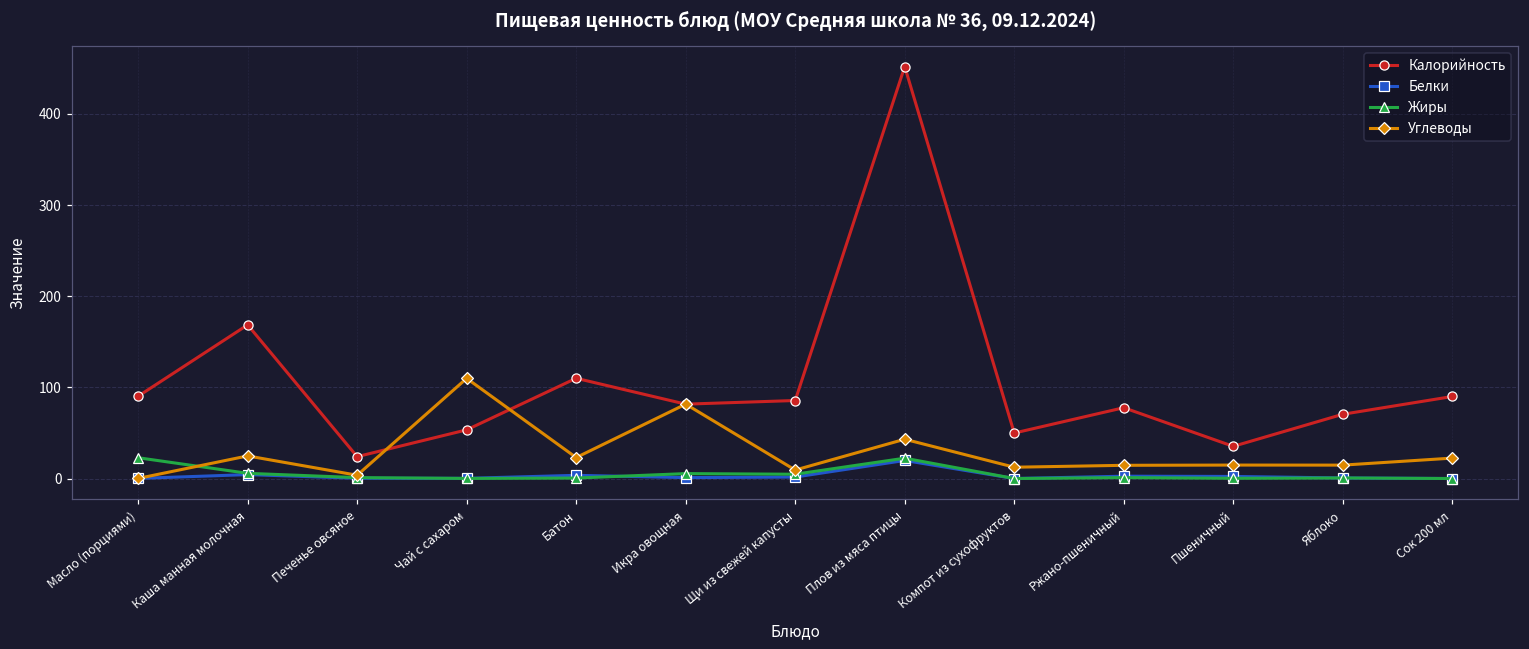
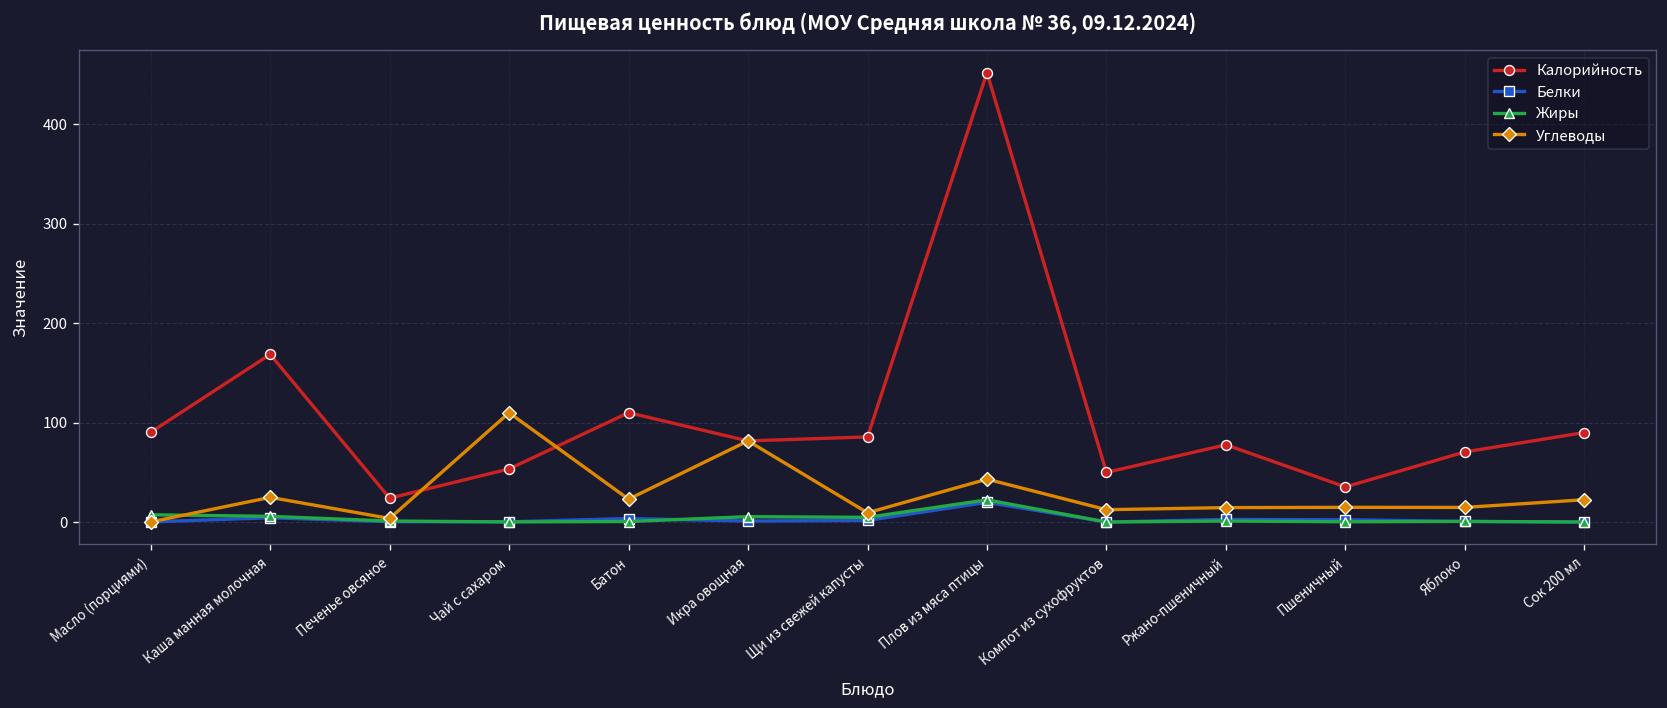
  {
    "Калорийность": {
      "Масло (порциями)": 90,
      "Каша манная молочная": 170,
      "Печенье овсяное": 20,
      "Чай с сахаром": 50,
      "Батон": 110,
      "Щи из свежей капусты": 90,
      "Плов из мяса птицы": 450,
      "Компот из сухофруктов": 50,
      "Ржано-пшеничный": 80,
      "Пшеничный": 40,
      "Яблоко": 70,
      "Сок 200 мл": 90
    },
    "Белки": {
      "Икра овощная": 0,
      "Щи из свежей капусты": 0
    },
    "Жиры": {
-     "Масло (порциями)": 20,
+     "Масло (порциями)": 10,
      "Икра овощная": 10,
      "Щи из свежей капусты": 0
    },
    "Углеводы": {
      "Каша манная молочная": 20,
      "Чай с сахаром": 110,
      "Батон": 20,
      "Щи из свежей капусты": 10,
      "Плов из мяса птицы": 40,
      "Компот из сухофруктов": 10,
      "Ржано-пшеничный": 10,
      "Пшеничный": 10,
      "Яблоко": 10,
      "Сок 200 мл": 20
    }
  }
